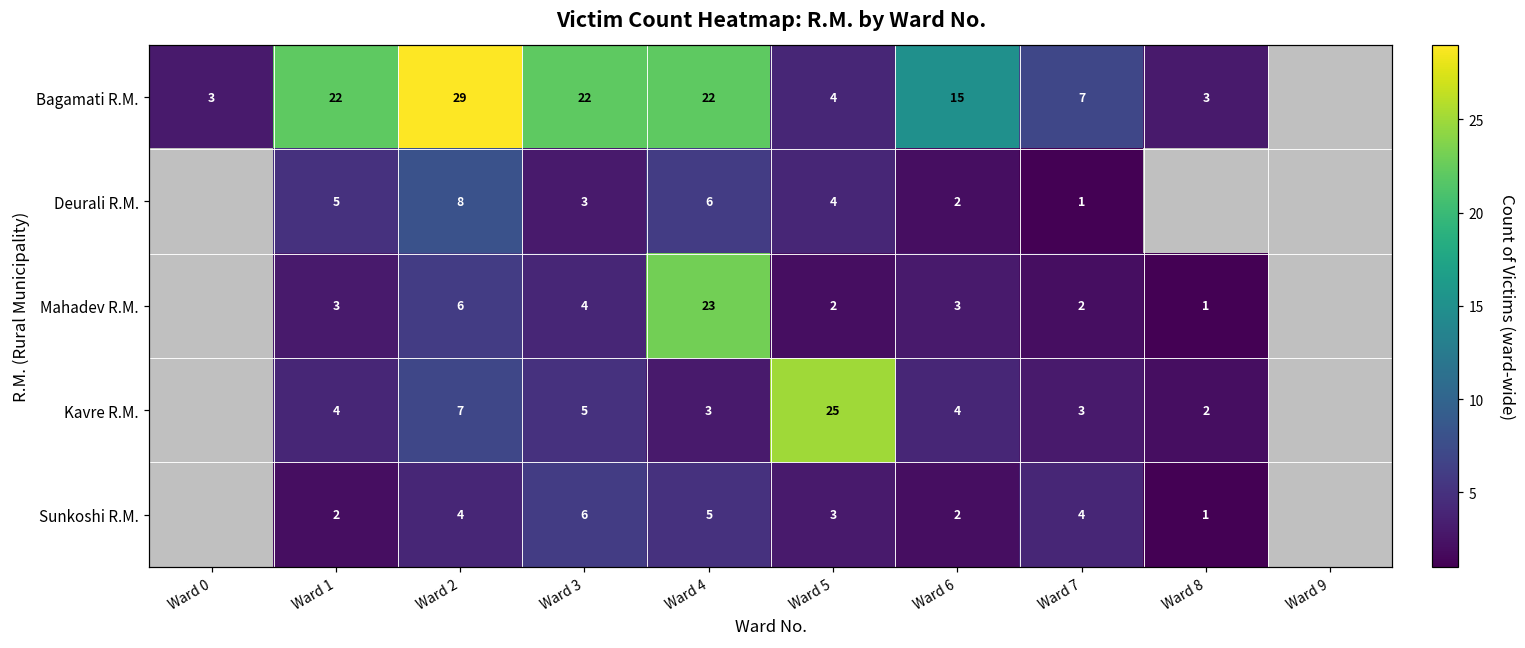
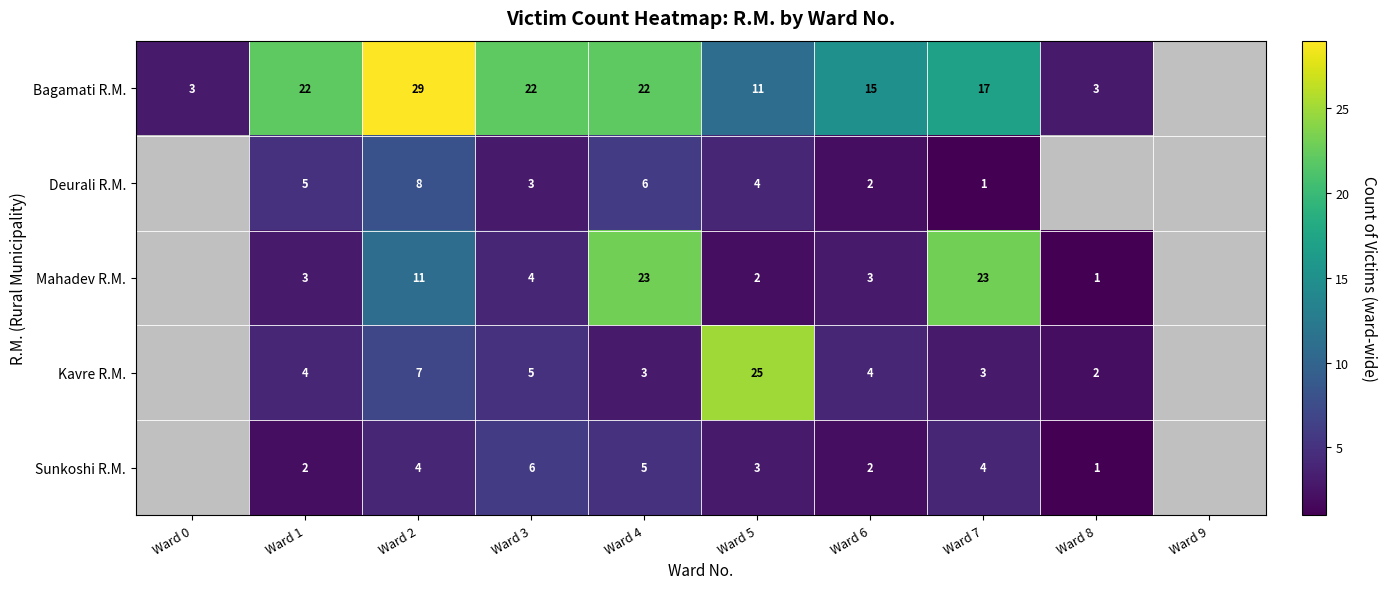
  {
    "Bagamati R.M.": {
      "Ward 0": 3,
      "Ward 1": 22,
      "Ward 2": 29,
      "Ward 3": 22,
      "Ward 4": 22,
-     "Ward 5": 4,
+     "Ward 5": 11,
      "Ward 6": 15,
-     "Ward 7": 7,
+     "Ward 7": 17,
      "Ward 8": 3
    },
    "Deurali R.M.": {
      "Ward 1": 5,
      "Ward 2": 8,
      "Ward 3": 3,
      "Ward 4": 6,
      "Ward 5": 4,
      "Ward 6": 2,
      "Ward 7": 1
    },
    "Mahadev R.M.": {
      "Ward 1": 3,
-     "Ward 2": 6,
+     "Ward 2": 11,
      "Ward 3": 4,
      "Ward 4": 23,
      "Ward 5": 2,
      "Ward 6": 3,
-     "Ward 7": 2,
+     "Ward 7": 23,
      "Ward 8": 1
    },
    "Kavre R.M.": {
      "Ward 1": 4,
      "Ward 2": 7,
      "Ward 3": 5,
      "Ward 4": 3,
      "Ward 5": 25,
      "Ward 6": 4,
      "Ward 7": 3,
      "Ward 8": 2
    },
    "Sunkoshi R.M.": {
      "Ward 1": 2,
      "Ward 2": 4,
      "Ward 3": 6,
      "Ward 4": 5,
      "Ward 5": 3,
      "Ward 6": 2,
      "Ward 7": 4,
      "Ward 8": 1
    }
  }
